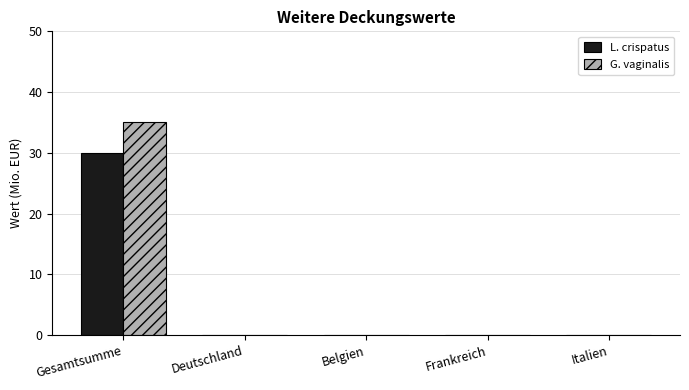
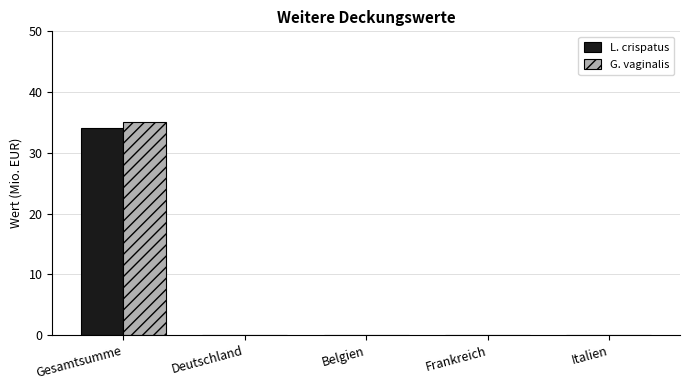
  {
    "L. crispatus": {
-     "Gesamtsumme": 30,
+     "Gesamtsumme": 34,
      "Deutschland": 0,
      "Belgien": 0,
      "Frankreich": 0,
      "Italien": 0
    },
    "G. vaginalis": {
      "Gesamtsumme": 35,
      "Deutschland": 0,
      "Belgien": 0,
      "Frankreich": 0,
      "Italien": 0
    }
  }
